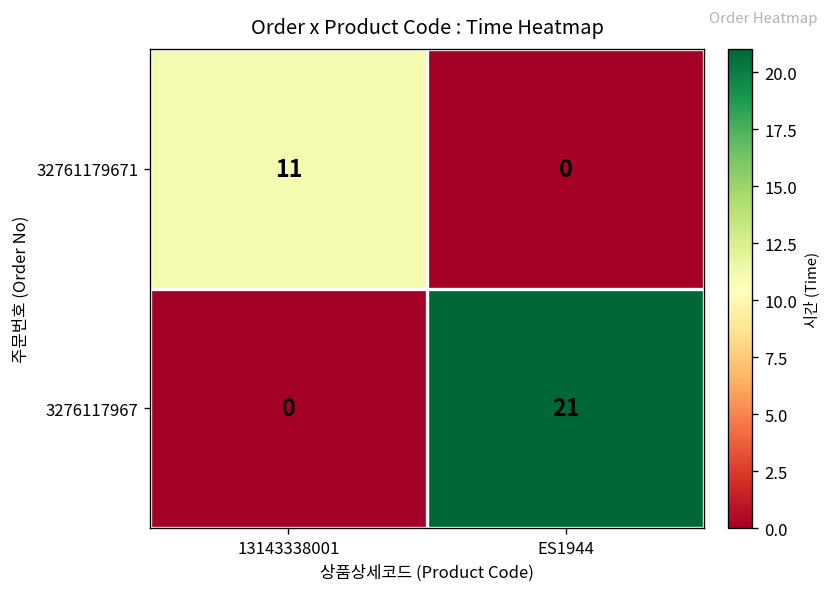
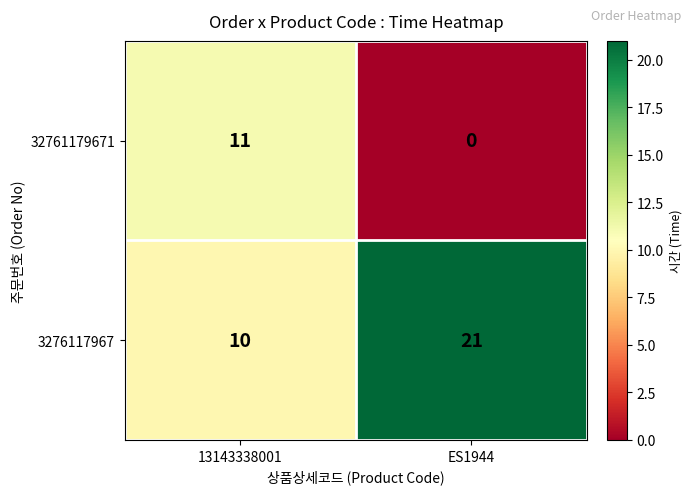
  {
    "32761179671": {
      "13143338001": 11,
      "ES1944": 0
    },
    "3276117967": {
-     "13143338001": 0,
+     "13143338001": 10,
      "ES1944": 21
    }
  }
